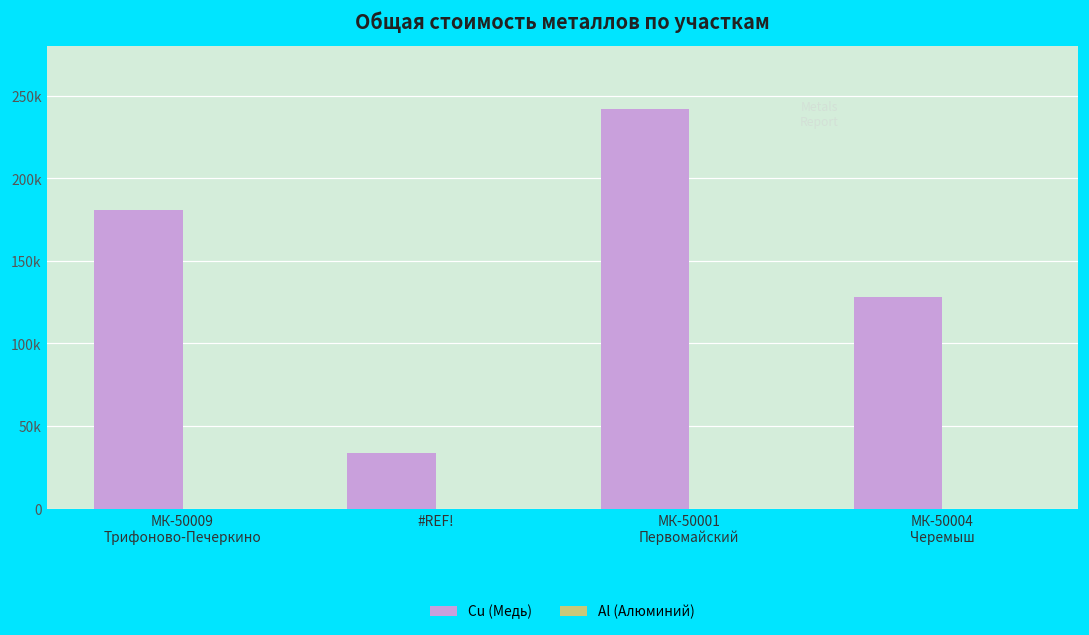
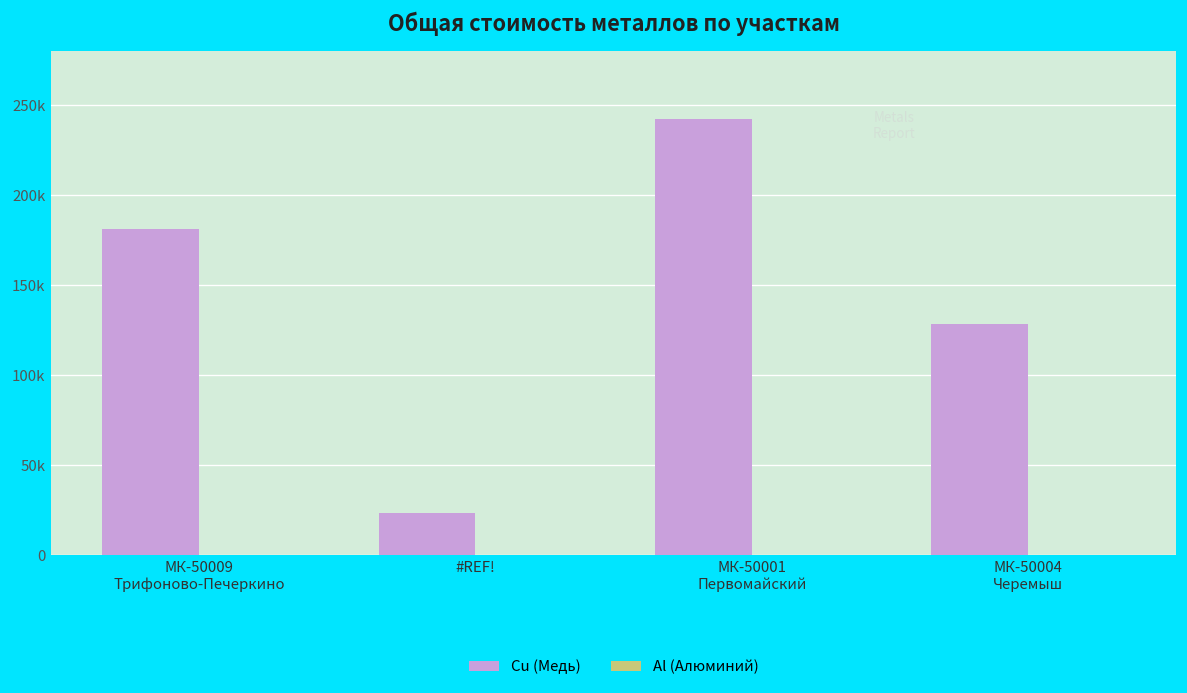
  {
    "Cu (Медь)": {
      "МК-50009 Трифоново-Печеркино": 181000,
-     "#REF!": 33000,
+     "#REF!": 23000,
      "МК-50001 Первомайский": 242000,
      "МК-50004 Черемыш": 128000
    },
    "Al (Алюминий)": {
      "МК-50009 Трифоново-Печеркино": 0,
      "#REF!": 0,
      "МК-50001 Первомайский": 0,
      "МК-50004 Черемыш": 0
    }
  }
